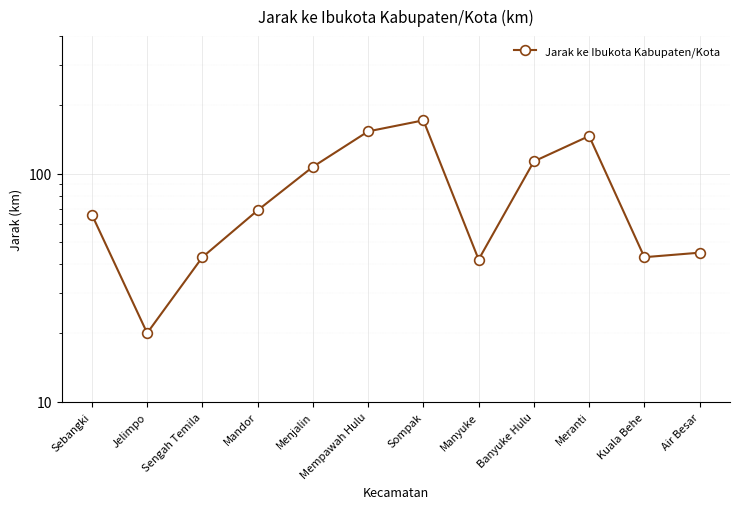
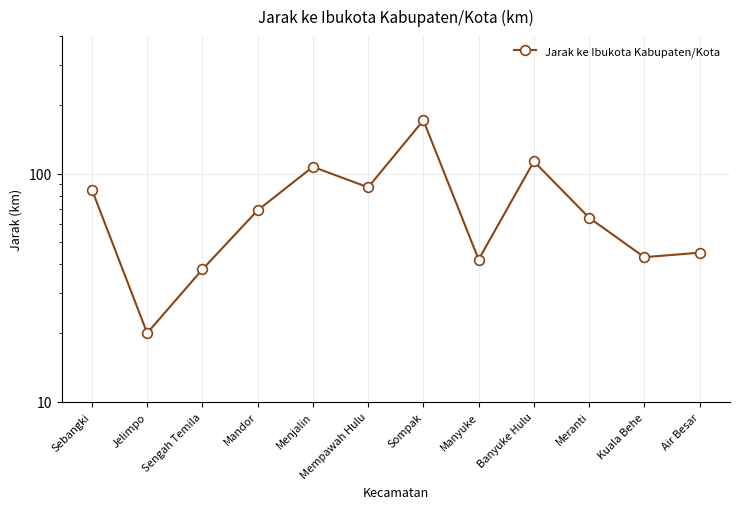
  {
-   "Sebangki": 66,
+   "Sebangki": 85,
    "Jelimpo": 20,
-   "Sengah Temila": 43,
+   "Sengah Temila": 38,
    "Mandor": 69,
    "Menjalin": 110,
-   "Mempawah Hulu": 150,
+   "Mempawah Hulu": 87,
    "Sompak": 170,
    "Manyuke": 42,
    "Banyuke Hulu": 110,
-   "Meranti": 150,
+   "Meranti": 64,
    "Kuala Behe": 43,
    "Air Besar": 45
  }
